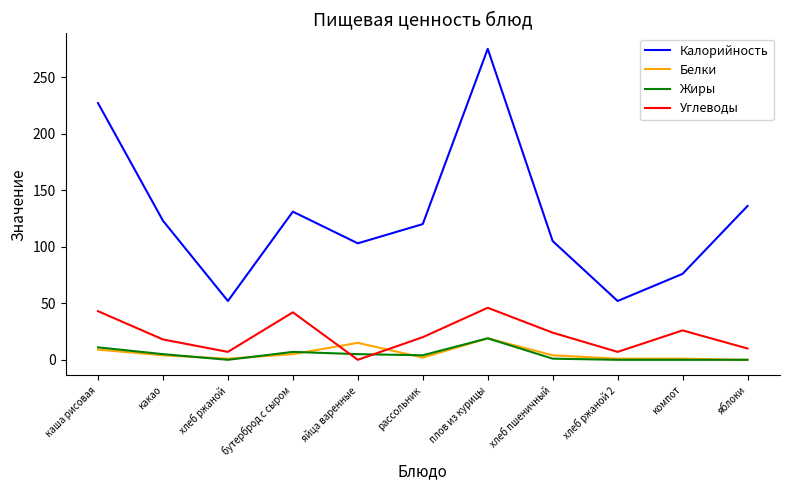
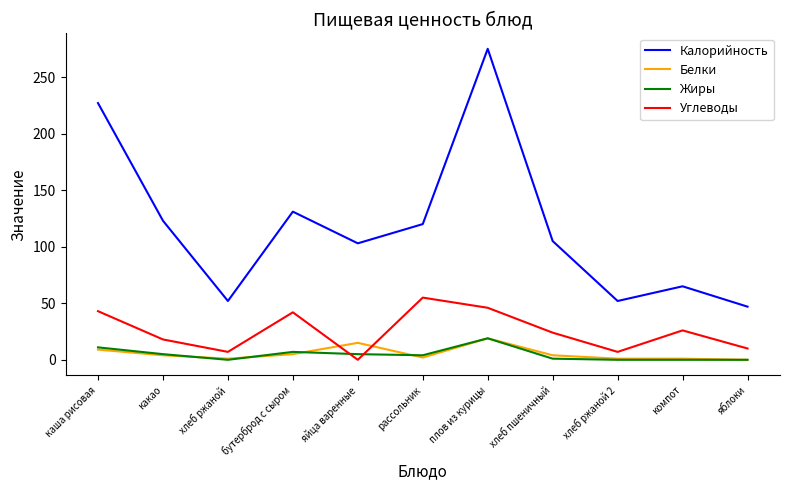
  {
    "Калорийность": {
      "каша рисовая": 227,
      "какао": 123,
      "хлеб ржаной": 52,
      "бутерброд с сыром": 131,
      "яйца варенные": 103,
      "рассольник": 120,
      "плов из курицы": 275,
      "хлеб пшеничный": 105,
      "хлеб ржаной 2": 52,
-     "компот": 76,
-     "яблоки": 136
+     "компот": 65,
+     "яблоки": 47
    },
    "Белки": {
      "яйца варенные": 15,
      "хлеб пшеничный": 4
    },
    "Жиры": {
      "яйца варенные": 5,
      "хлеб пшеничный": 1
    },
    "Углеводы": {
      "каша рисовая": 43,
      "какао": 18,
      "хлеб ржаной": 7,
      "бутерброд с сыром": 42,
      "яйца варенные": 0,
-     "рассольник": 20,
+     "рассольник": 55,
      "плов из курицы": 46,
      "хлеб пшеничный": 24,
      "хлеб ржаной 2": 7,
      "компот": 26,
      "яблоки": 10
    }
  }
